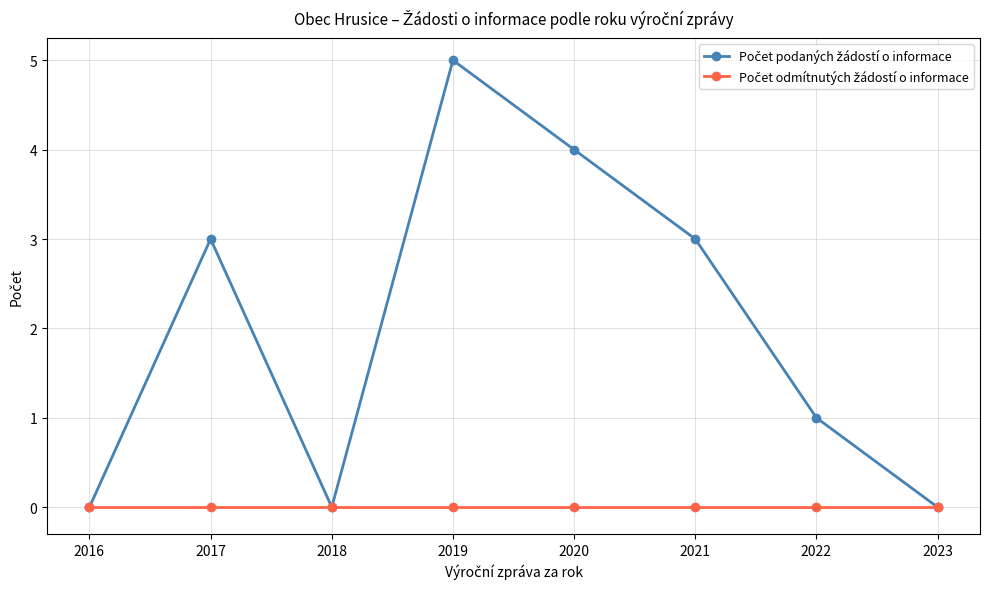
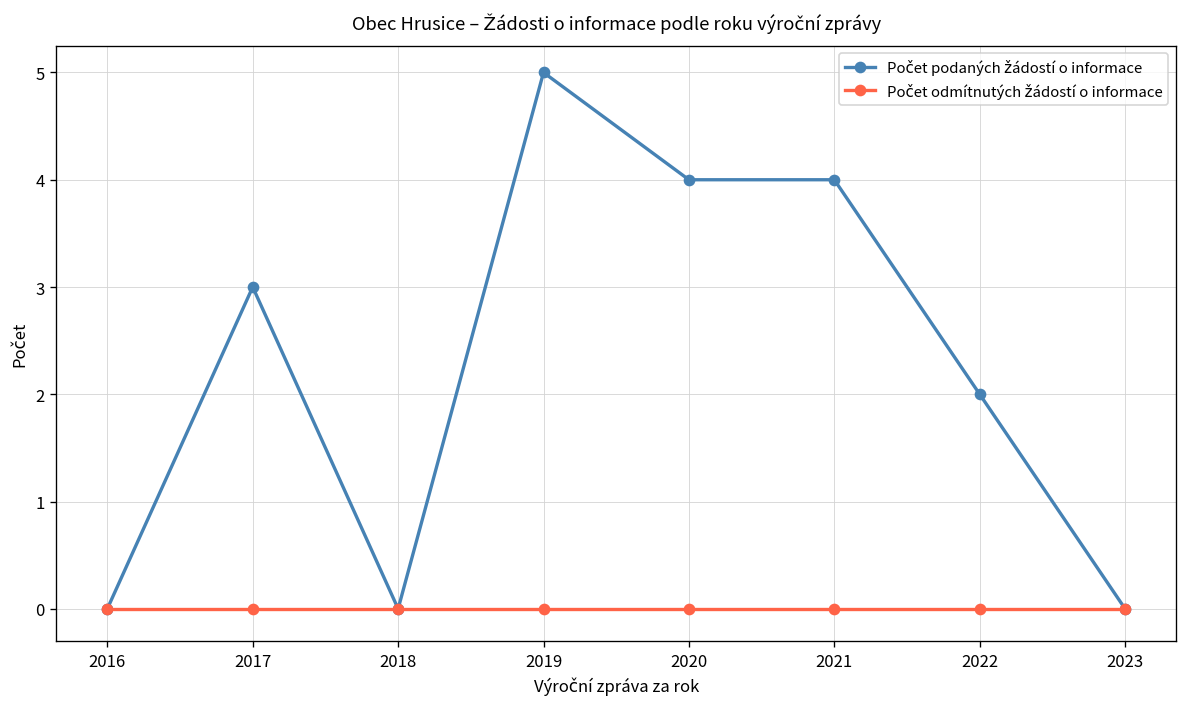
  {
    "Počet podaných žádostí o informace": {
      "2017": 3,
      "2019": 5,
      "2020": 4,
-     "2021": 3,
-     "2022": 1
+     "2021": 4,
+     "2022": 2
    },
    "Počet odmítnutých žádostí o informace": {
      "2017": 0,
      "2019": 0,
      "2020": 0,
      "2021": 0,
      "2022": 0
    }
  }
